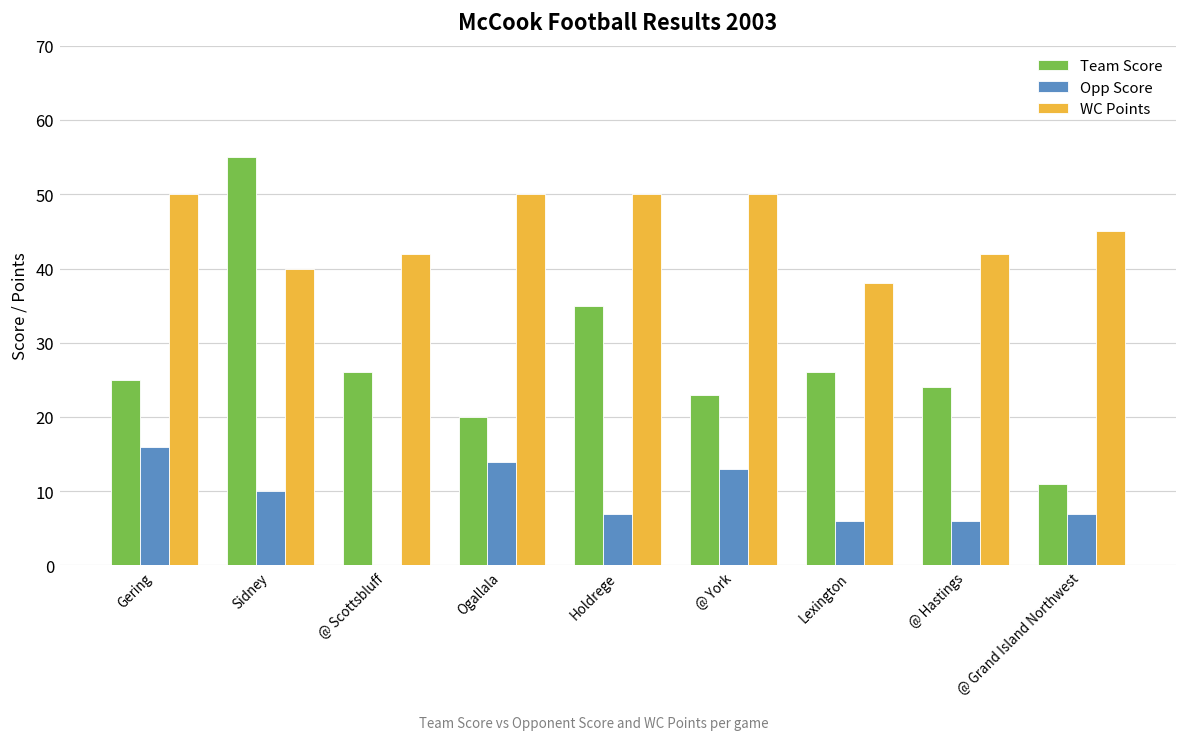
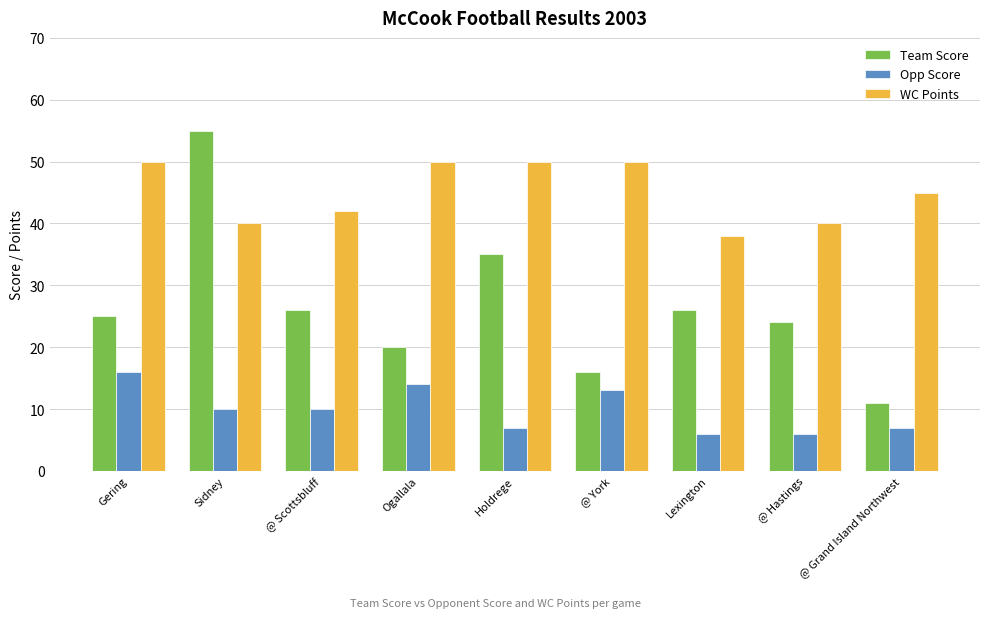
  {
    "Team Score": {
      "Gering": 25,
      "Sidney": 55,
      "@ Scottsbluff": 26,
      "Ogallala": 20,
      "Holdrege": 35,
-     "@ York": 23,
+     "@ York": 16,
      "Lexington": 26,
      "@ Hastings": 24,
      "@ Grand Island Northwest": 11
    },
    "Opp Score": {
      "Gering": 16,
      "Sidney": 10,
-     "@ Scottsbluff": 0,
+     "@ Scottsbluff": 10,
      "Ogallala": 14,
      "Holdrege": 7,
      "@ York": 13,
      "Lexington": 6,
      "@ Hastings": 6,
      "@ Grand Island Northwest": 7
    },
    "WC Points": {
      "Gering": 50,
      "Sidney": 40,
      "@ Scottsbluff": 42,
      "Ogallala": 50,
      "Holdrege": 50,
      "@ York": 50,
      "Lexington": 38,
-     "@ Hastings": 42,
+     "@ Hastings": 40,
      "@ Grand Island Northwest": 45
    }
  }
